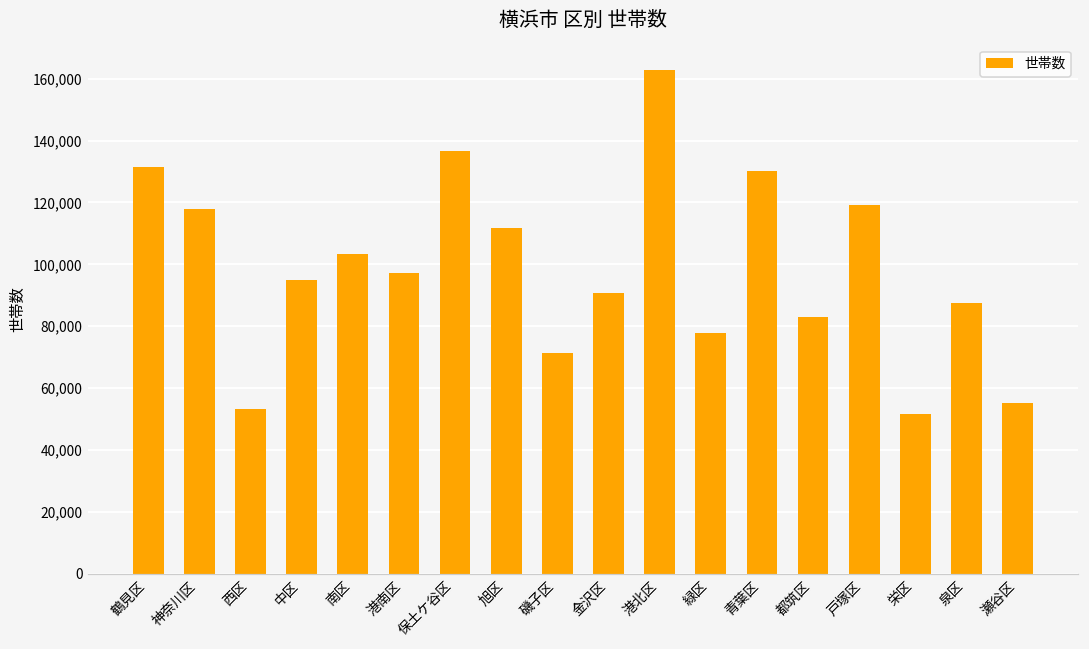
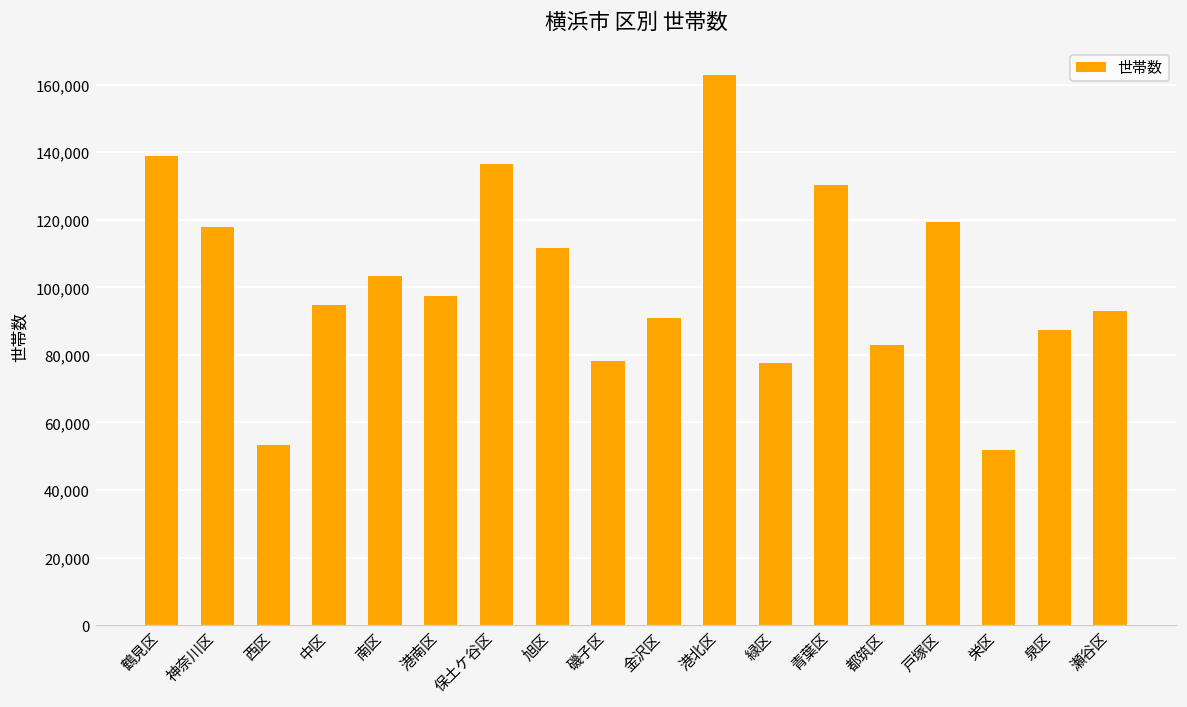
  {
-   "鶴見区": "131,000",
+   "鶴見区": "139,000",
    "神奈川区": "118,000",
    "西区": "53,000",
    "中区": "95,000",
    "南区": "103,000",
    "港南区": "97,000",
    "保土ケ谷区": "137,000",
    "旭区": "112,000",
-   "磯子区": "71,000",
+   "磯子区": "78,000",
    "金沢区": "91,000",
    "港北区": "163,000",
    "緑区": "78,000",
    "青葉区": "130,000",
    "都筑区": "83,000",
    "戸塚区": "119,000",
    "栄区": "52,000",
    "泉区": "87,000",
-   "瀬谷区": "55,000"
+   "瀬谷区": "93,000"
  }
